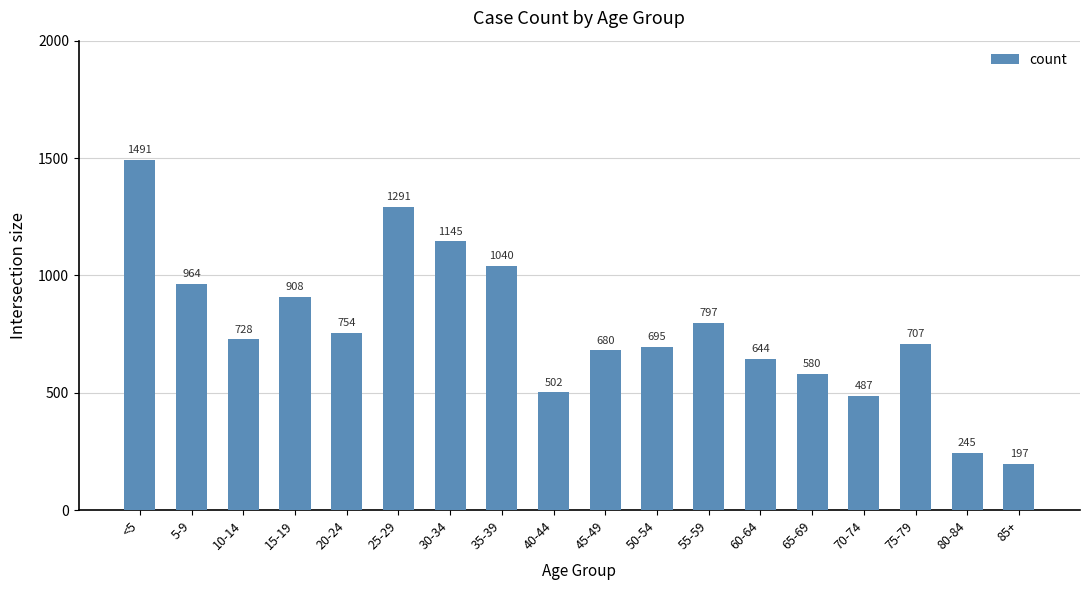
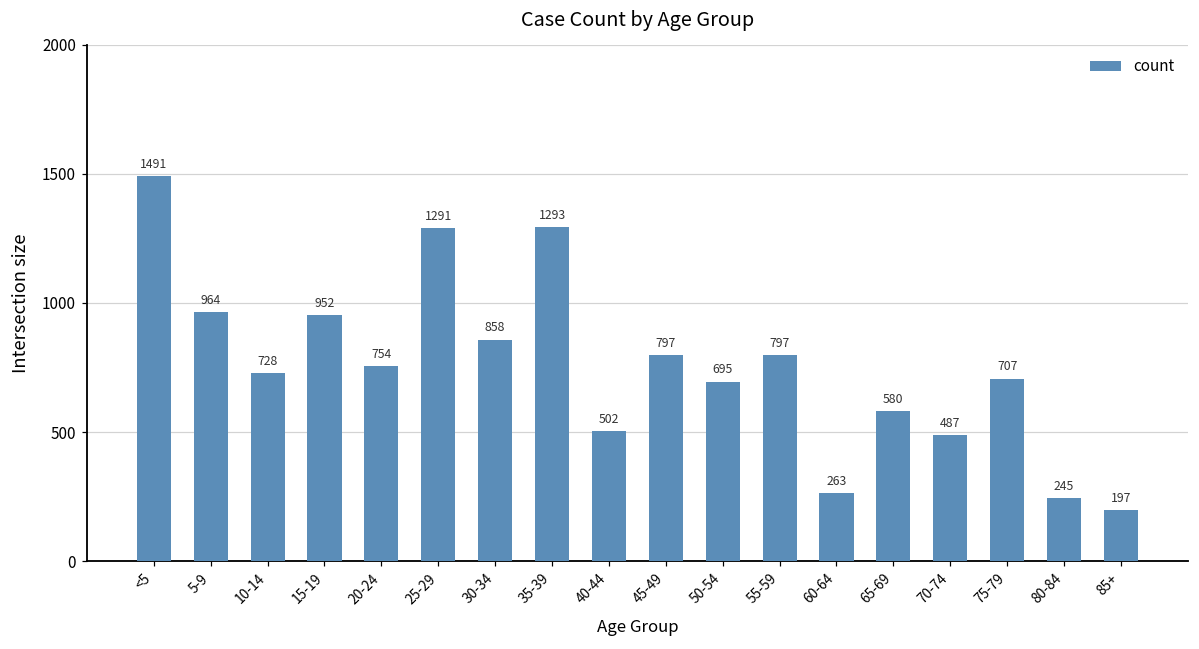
  {
    "<5": 1491,
    "5-9": 964,
    "10-14": 728,
-   "15-19": 908,
+   "15-19": 952,
    "20-24": 754,
    "25-29": 1291,
-   "30-34": 1145,
-   "35-39": 1040,
+   "30-34": 858,
+   "35-39": 1293,
    "40-44": 502,
-   "45-49": 680,
+   "45-49": 797,
    "50-54": 695,
    "55-59": 797,
-   "60-64": 644,
+   "60-64": 263,
    "65-69": 580,
    "70-74": 487,
    "75-79": 707,
    "80-84": 245,
    "85+": 197
  }
